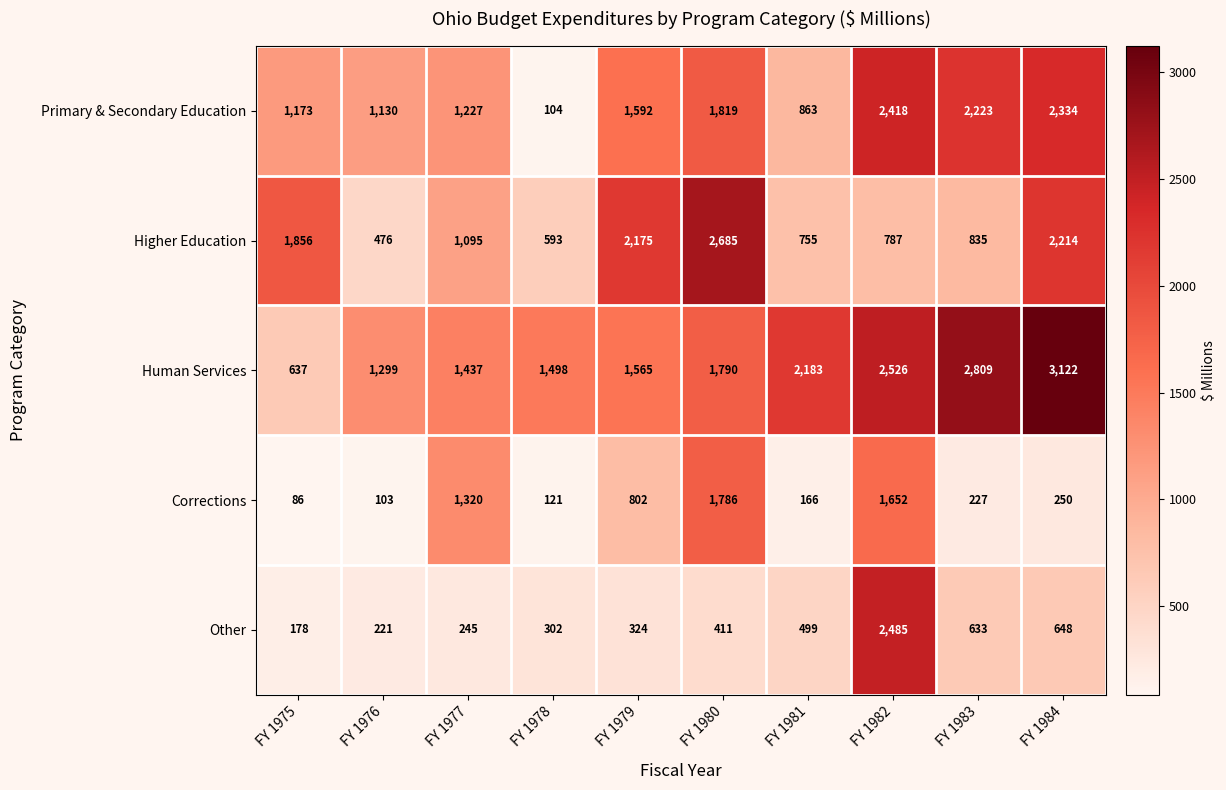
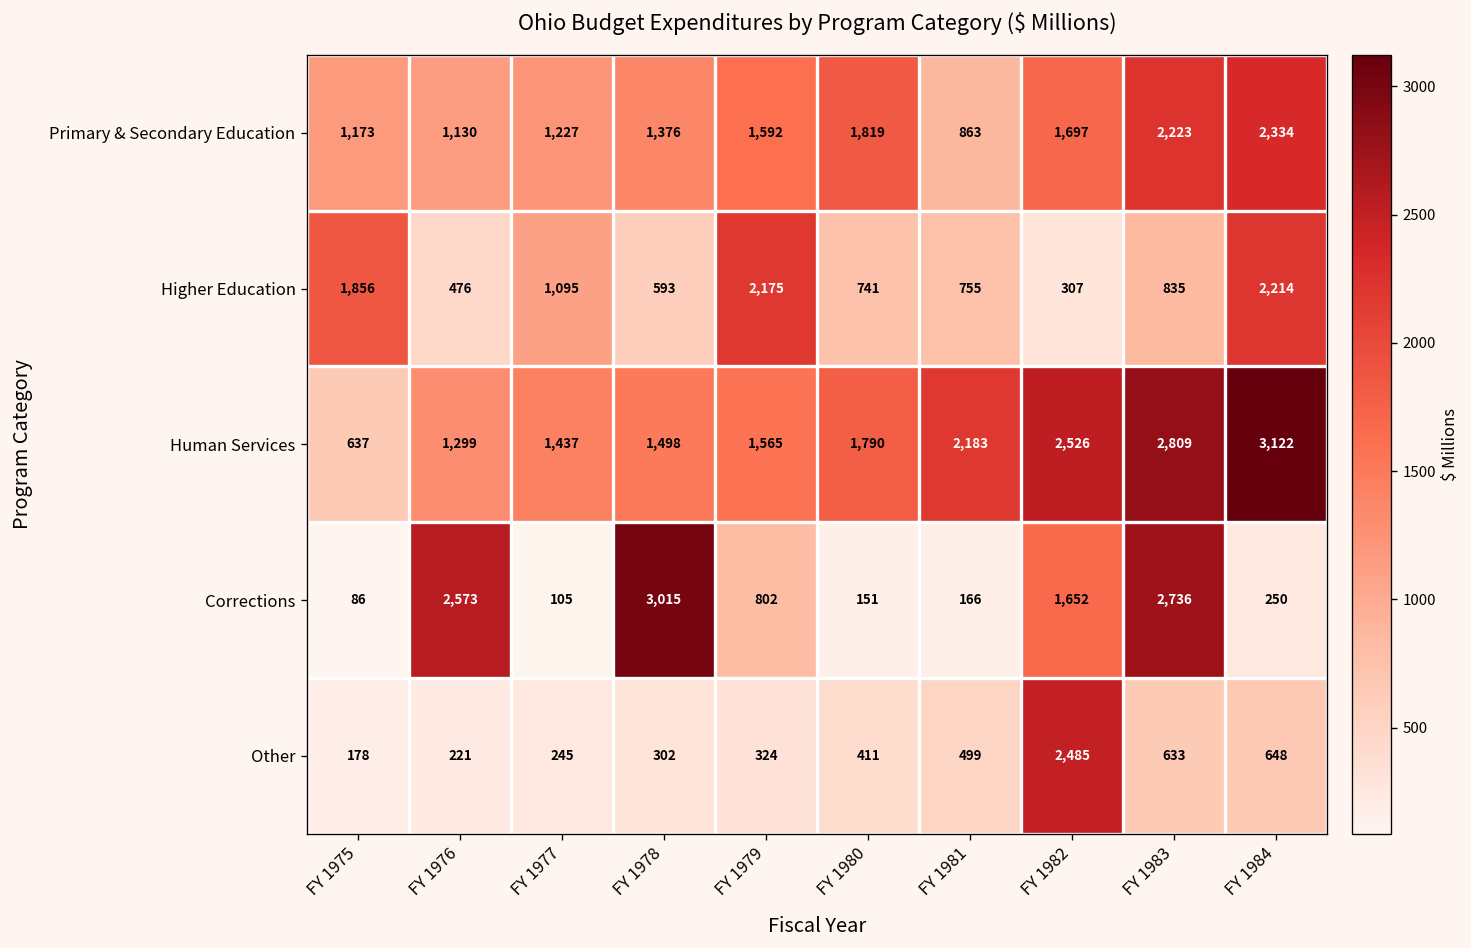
  {
    "Primary & Secondary Education": {
      "FY 1975": "1,173",
      "FY 1976": "1,130",
      "FY 1977": "1,227",
-     "FY 1978": "104",
+     "FY 1978": "1,376",
      "FY 1979": "1,592",
      "FY 1980": "1,819",
      "FY 1981": "863",
-     "FY 1982": "2,418",
+     "FY 1982": "1,697",
      "FY 1983": "2,223",
      "FY 1984": "2,334"
    },
    "Higher Education": {
      "FY 1975": "1,856",
      "FY 1976": "476",
      "FY 1977": "1,095",
      "FY 1978": "593",
      "FY 1979": "2,175",
-     "FY 1980": "2,685",
+     "FY 1980": "741",
      "FY 1981": "755",
-     "FY 1982": "787",
+     "FY 1982": "307",
      "FY 1983": "835",
      "FY 1984": "2,214"
    },
    "Human Services": {
      "FY 1975": "637",
      "FY 1976": "1,299",
      "FY 1977": "1,437",
      "FY 1978": "1,498",
      "FY 1979": "1,565",
      "FY 1980": "1,790",
      "FY 1981": "2,183",
      "FY 1982": "2,526",
      "FY 1983": "2,809",
      "FY 1984": "3,122"
    },
    "Corrections": {
      "FY 1975": "86",
-     "FY 1976": "103",
-     "FY 1977": "1,320",
-     "FY 1978": "121",
+     "FY 1976": "2,573",
+     "FY 1977": "105",
+     "FY 1978": "3,015",
      "FY 1979": "802",
-     "FY 1980": "1,786",
+     "FY 1980": "151",
      "FY 1981": "166",
      "FY 1982": "1,652",
-     "FY 1983": "227",
+     "FY 1983": "2,736",
      "FY 1984": "250"
    },
    "Other": {
      "FY 1975": "178",
      "FY 1976": "221",
      "FY 1977": "245",
      "FY 1978": "302",
      "FY 1979": "324",
      "FY 1980": "411",
      "FY 1981": "499",
      "FY 1982": "2,485",
      "FY 1983": "633",
      "FY 1984": "648"
    }
  }
